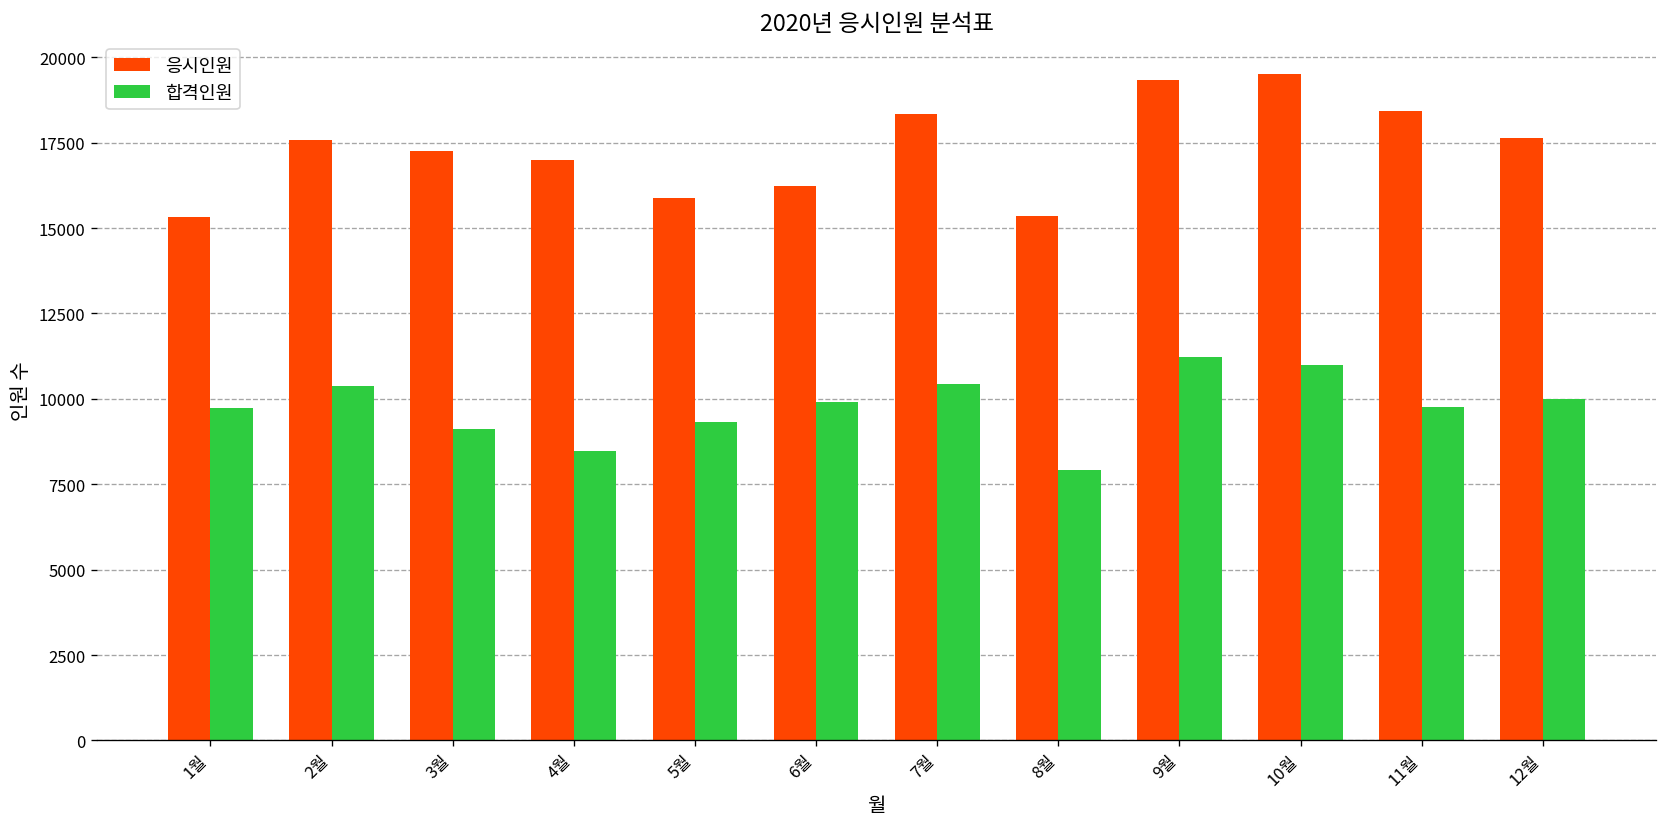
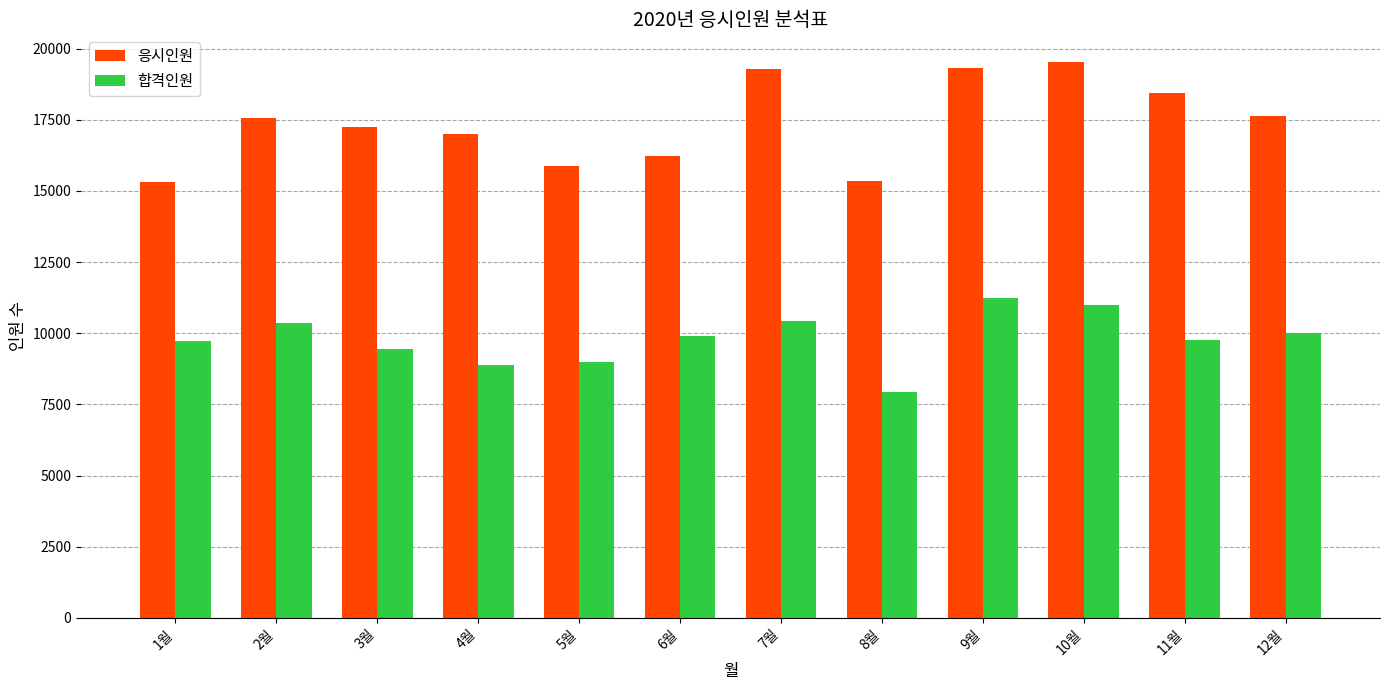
  {
    "응시인원": {
      "1월": 15300,
      "2월": 17600,
      "3월": 17200,
      "4월": 17000,
      "5월": 15900,
      "6월": 16200,
-     "7월": 18300,
+     "7월": 19300,
      "8월": 15300,
      "9월": 19300,
      "10월": 19500,
      "11월": 18400,
      "12월": 17600
    },
    "합격인원": {
      "1월": 9700,
      "2월": 10400,
-     "3월": 9100,
-     "4월": 8500,
-     "5월": 9300,
+     "3월": 9400,
+     "4월": 8900,
+     "5월": 9000,
      "6월": 9900,
      "7월": 10400,
      "8월": 7900,
      "9월": 11200,
      "10월": 11000,
      "11월": 9800,
      "12월": 10000
    }
  }
